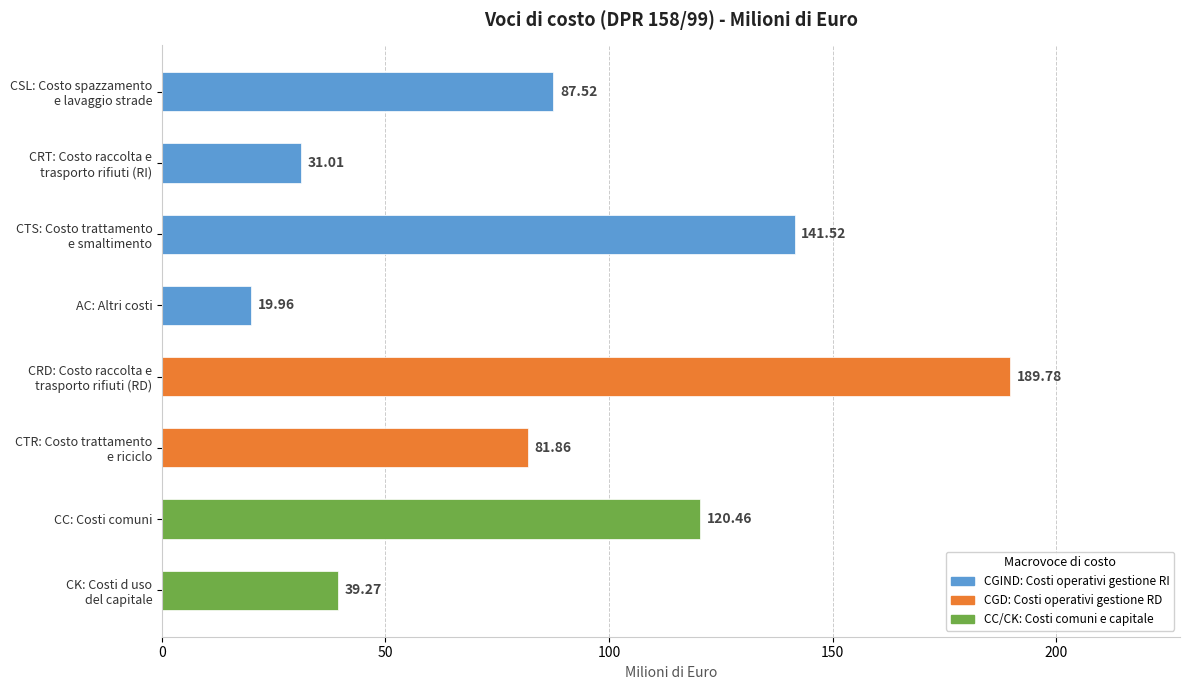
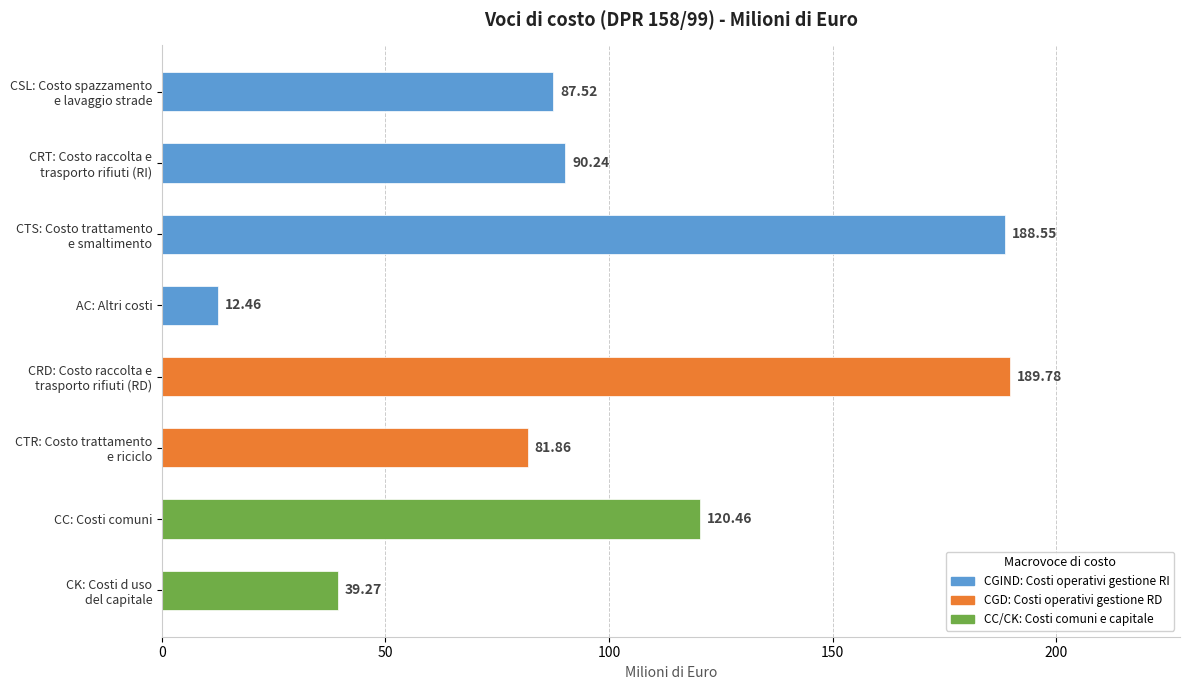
  {
    "CSL: Costo spazzamento e lavaggio strade": 87.52,
-   "CRT: Costo raccolta e trasporto rifiuti (RI)": 31.01,
-   "CTS: Costo trattamento e smaltimento": 141.52,
-   "AC: Altri costi": 19.96,
+   "CRT: Costo raccolta e trasporto rifiuti (RI)": 90.24,
+   "CTS: Costo trattamento e smaltimento": 188.55,
+   "AC: Altri costi": 12.46,
    "CRD: Costo raccolta e trasporto rifiuti (RD)": 189.78,
    "CTR: Costo trattamento e riciclo": 81.86,
    "CC: Costi comuni": 120.46,
    "CK: Costi d uso del capitale": 39.27
  }
